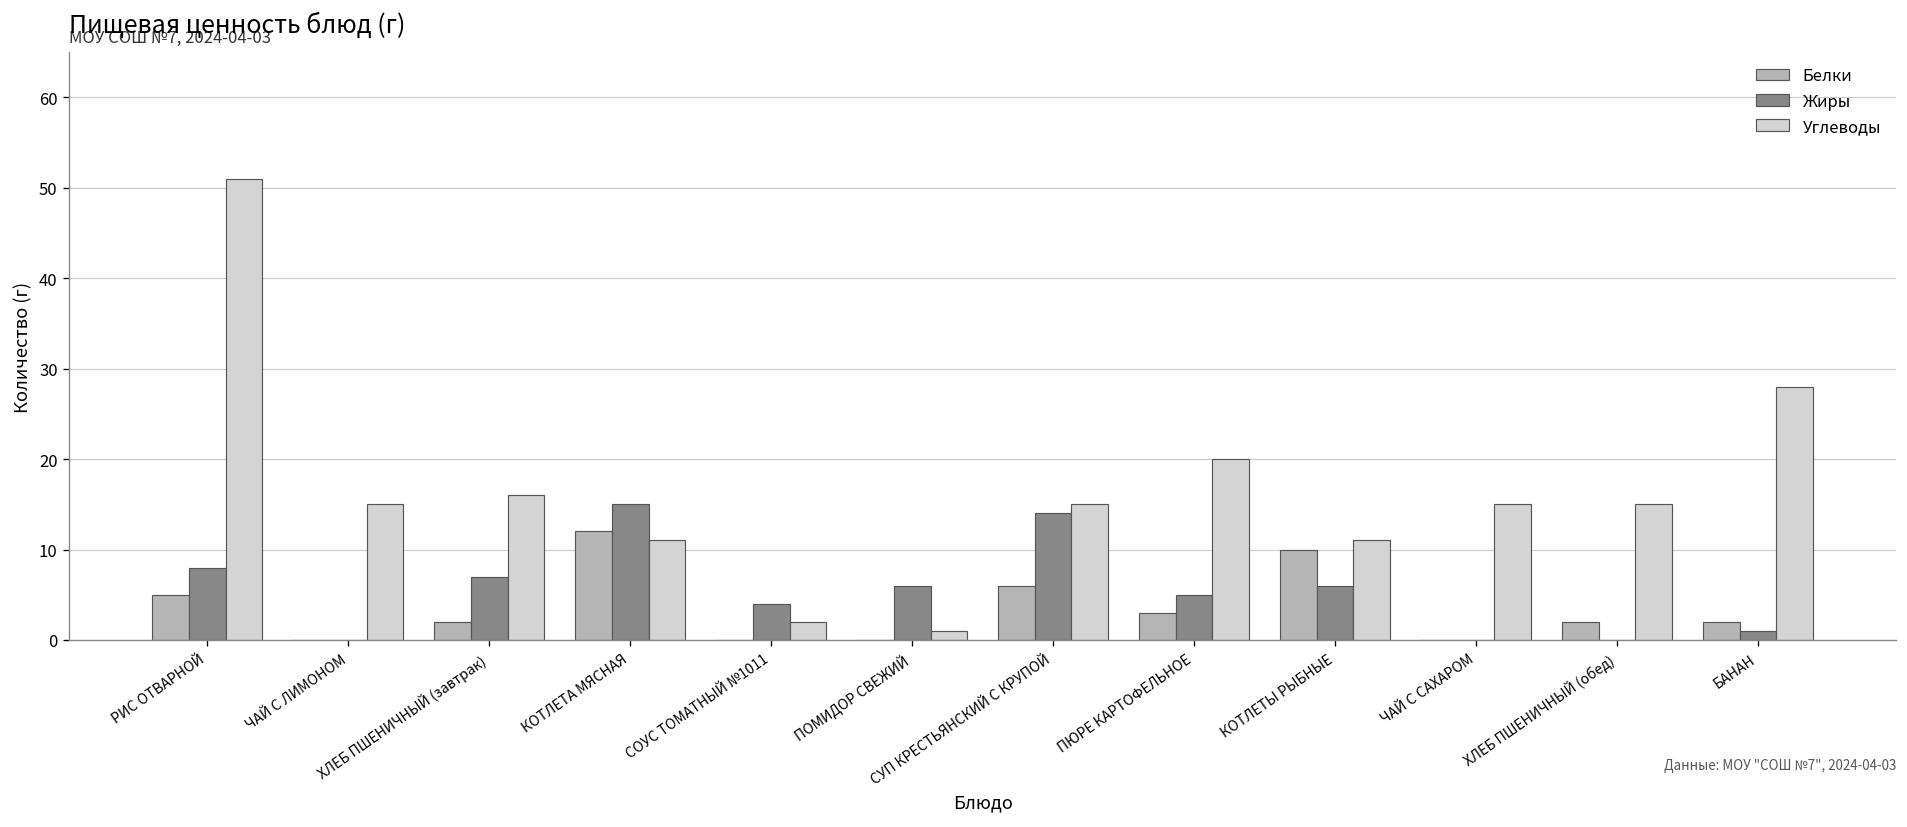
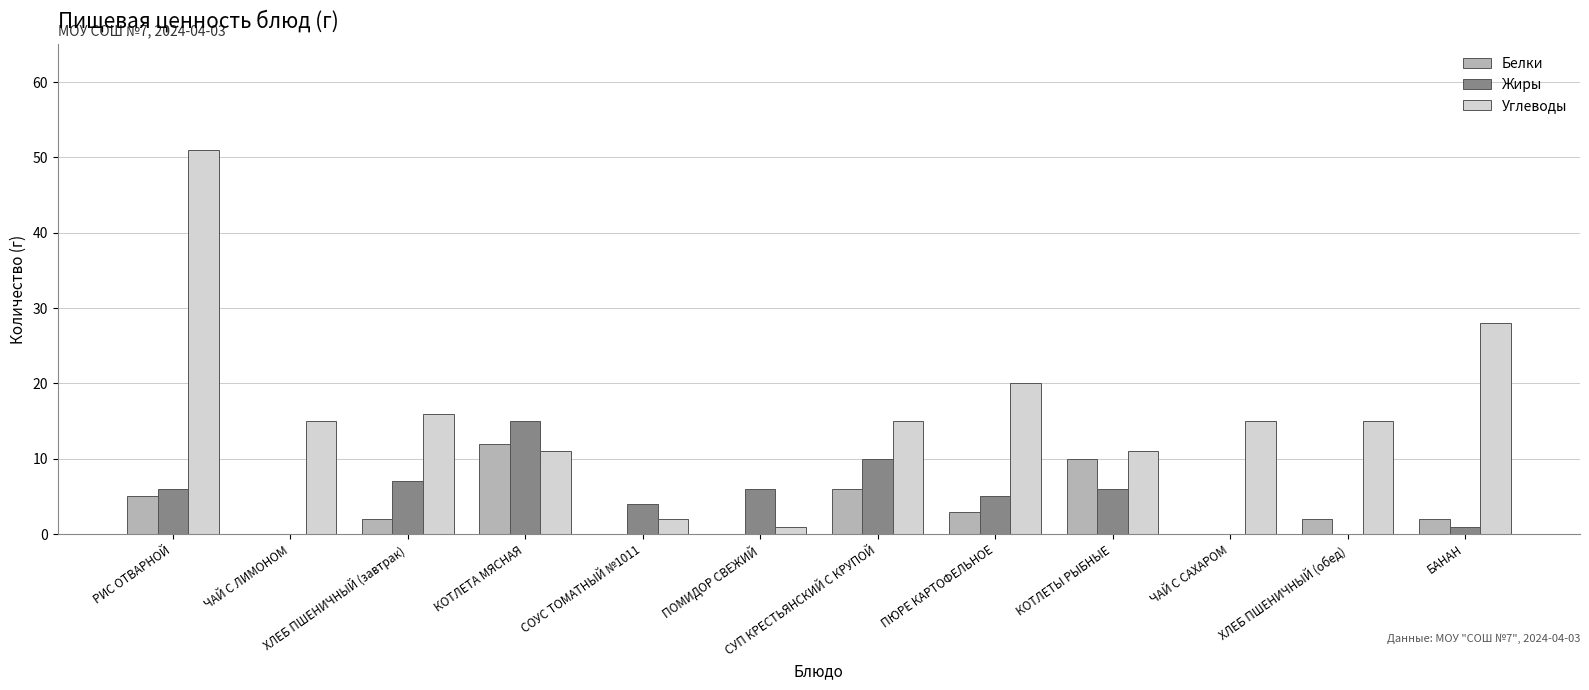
  {
    "Жиры": {
-     "РИС ОТВАРНОЙ": 8,
+     "РИС ОТВАРНОЙ": 6,
      "ЧАЙ С ЛИМОНОМ": 0,
      "ХЛЕБ ПШЕНИЧНЫЙ (завтрак)": 7,
      "КОТЛЕТА МЯСНАЯ": 15,
      "СОУС ТОМАТНЫЙ №1011": 4,
      "ПОМИДОР СВЕЖИЙ": 6,
-     "СУП КРЕСТЬЯНСКИЙ С КРУПОЙ": 14,
+     "СУП КРЕСТЬЯНСКИЙ С КРУПОЙ": 10,
      "ПЮРЕ КАРТОФЕЛЬНОЕ": 5,
      "КОТЛЕТЫ РЫБНЫЕ": 6,
      "ЧАЙ С САХАРОМ": 0,
      "ХЛЕБ ПШЕНИЧНЫЙ (обед)": 0,
      "БАНАН": 1
    }
  }
